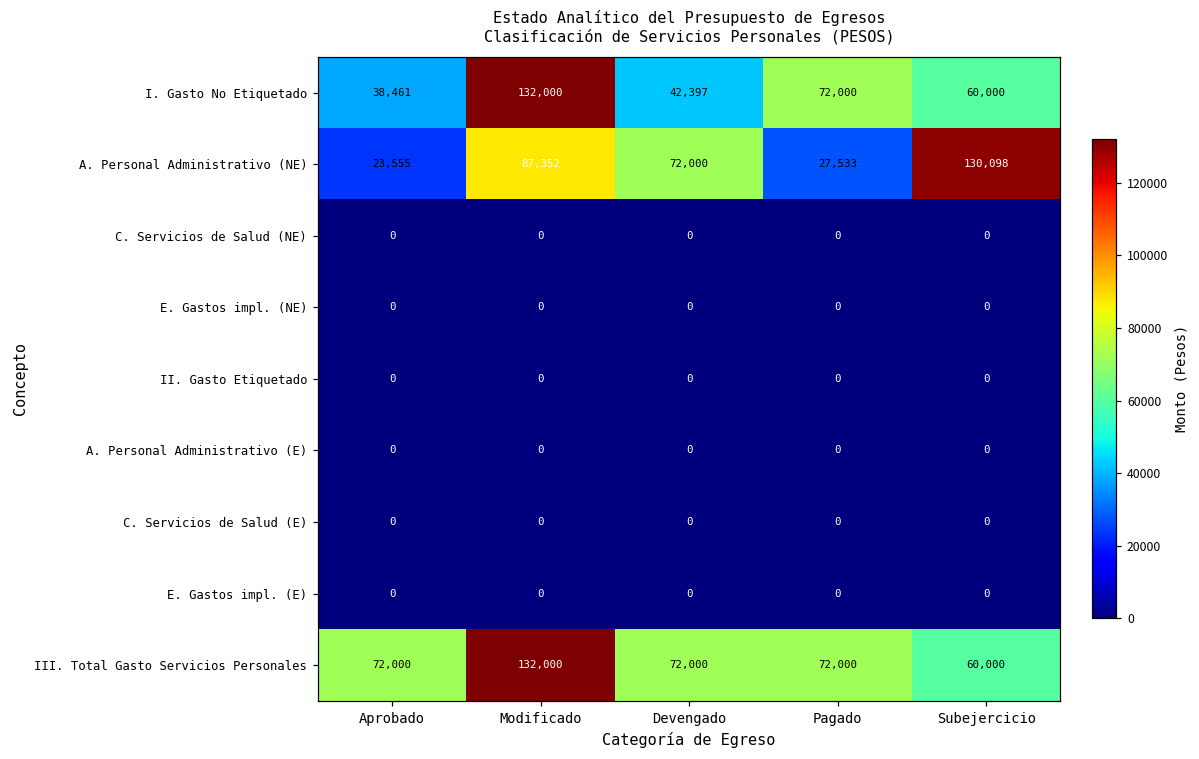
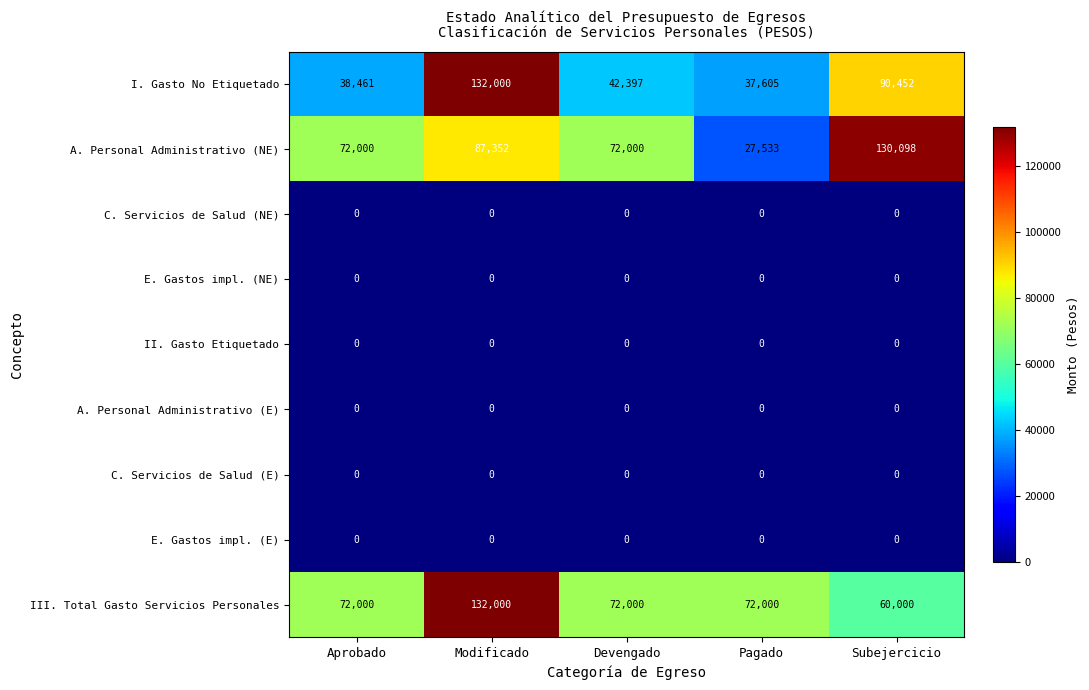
  {
    "I. Gasto No Etiquetado": {
      "Aprobado": "38,461",
      "Modificado": "132,000",
      "Devengado": "42,397",
-     "Pagado": "72,000",
-     "Subejercicio": "60,000"
+     "Pagado": "37,605",
+     "Subejercicio": "90,452"
    },
    "A. Personal Administrativo (NE)": {
-     "Aprobado": "23,555",
+     "Aprobado": "72,000",
      "Modificado": "87,352",
      "Devengado": "72,000",
      "Pagado": "27,533",
      "Subejercicio": "130,098"
    },
    "C. Servicios de Salud (NE)": {
      "Aprobado": "0",
      "Modificado": "0",
      "Devengado": "0",
      "Pagado": "0",
      "Subejercicio": "0"
    },
    "E. Gastos impl. (NE)": {
      "Aprobado": "0",
      "Modificado": "0",
      "Devengado": "0",
      "Pagado": "0",
      "Subejercicio": "0"
    },
    "II. Gasto Etiquetado": {
      "Aprobado": "0",
      "Modificado": "0",
      "Devengado": "0",
      "Pagado": "0",
      "Subejercicio": "0"
    },
    "A. Personal Administrativo (E)": {
      "Aprobado": "0",
      "Modificado": "0",
      "Devengado": "0",
      "Pagado": "0",
      "Subejercicio": "0"
    },
    "C. Servicios de Salud (E)": {
      "Aprobado": "0",
      "Modificado": "0",
      "Devengado": "0",
      "Pagado": "0",
      "Subejercicio": "0"
    },
    "E. Gastos impl. (E)": {
      "Aprobado": "0",
      "Modificado": "0",
      "Devengado": "0",
      "Pagado": "0",
      "Subejercicio": "0"
    },
    "III. Total Gasto Servicios Personales": {
      "Aprobado": "72,000",
      "Modificado": "132,000",
      "Devengado": "72,000",
      "Pagado": "72,000",
      "Subejercicio": "60,000"
    }
  }
